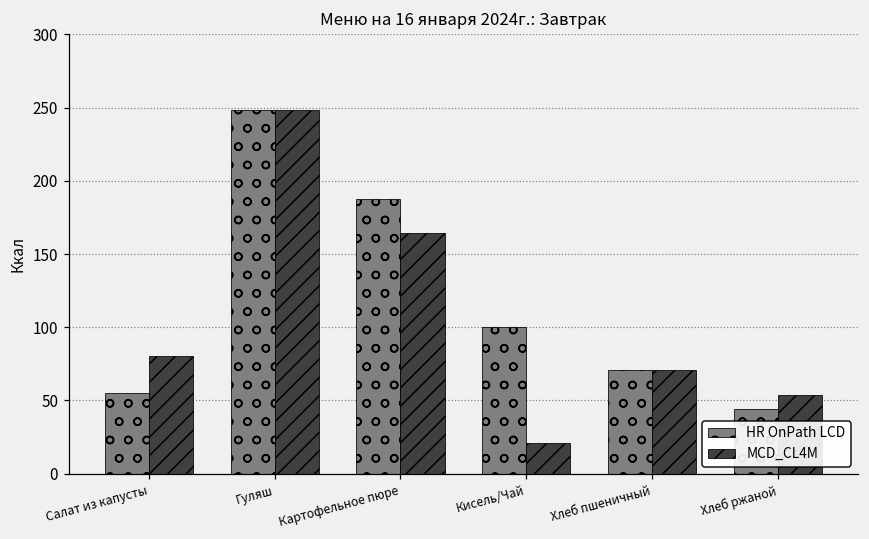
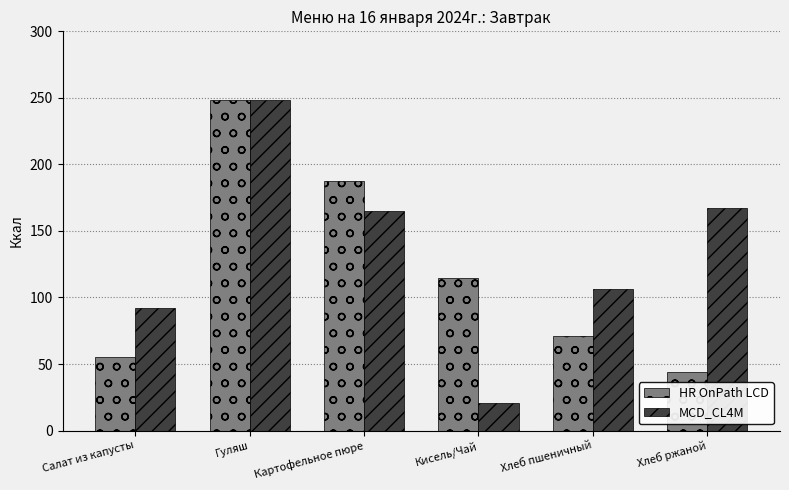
  {
    "HR OnPath LCD": {
      "Салат из капусты": 55,
      "Гуляш": 249,
      "Картофельное пюре": 187,
-     "Кисель/Чай": 100,
+     "Кисель/Чай": 115,
      "Хлеб пшеничный": 71,
      "Хлеб ржаной": 44
    },
    "MCD_CL4M": {
-     "Салат из капусты": 80,
+     "Салат из капусты": 92,
      "Гуляш": 249,
      "Картофельное пюре": 165,
      "Кисель/Чай": 21,
-     "Хлеб пшеничный": 71,
-     "Хлеб ржаной": 54
+     "Хлеб пшеничный": 107,
+     "Хлеб ржаной": 168
    }
  }
